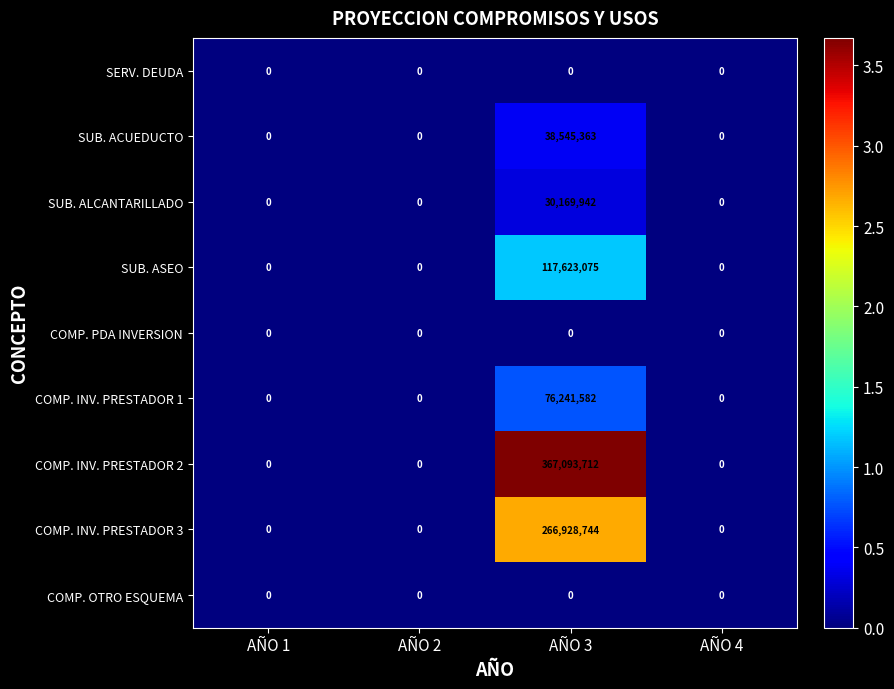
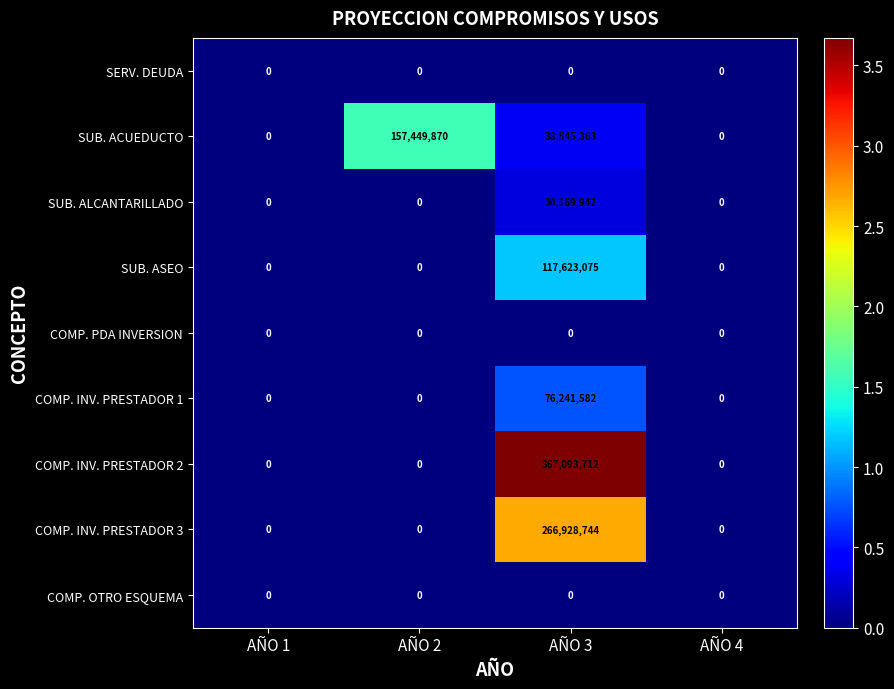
  {
    "SERV. DEUDA": {
      "AÑO 1": "0",
      "AÑO 2": "0",
      "AÑO 3": "0",
      "AÑO 4": "0"
    },
    "SUB. ACUEDUCTO": {
      "AÑO 1": "0",
-     "AÑO 2": "0",
+     "AÑO 2": "157,449,870",
      "AÑO 3": "38,545,363",
      "AÑO 4": "0"
    },
    "SUB. ALCANTARILLADO": {
      "AÑO 1": "0",
      "AÑO 2": "0",
      "AÑO 3": "30,169,942",
      "AÑO 4": "0"
    },
    "SUB. ASEO": {
      "AÑO 1": "0",
      "AÑO 2": "0",
      "AÑO 3": "117,623,075",
      "AÑO 4": "0"
    },
    "COMP. PDA INVERSION": {
      "AÑO 1": "0",
      "AÑO 2": "0",
      "AÑO 3": "0",
      "AÑO 4": "0"
    },
    "COMP. INV. PRESTADOR 1": {
      "AÑO 1": "0",
      "AÑO 2": "0",
      "AÑO 3": "76,241,582",
      "AÑO 4": "0"
    },
    "COMP. INV. PRESTADOR 2": {
      "AÑO 1": "0",
      "AÑO 2": "0",
      "AÑO 3": "367,093,712",
      "AÑO 4": "0"
    },
    "COMP. INV. PRESTADOR 3": {
      "AÑO 1": "0",
      "AÑO 2": "0",
      "AÑO 3": "266,928,744",
      "AÑO 4": "0"
    },
    "COMP. OTRO ESQUEMA": {
      "AÑO 1": "0",
      "AÑO 2": "0",
      "AÑO 3": "0",
      "AÑO 4": "0"
    }
  }
